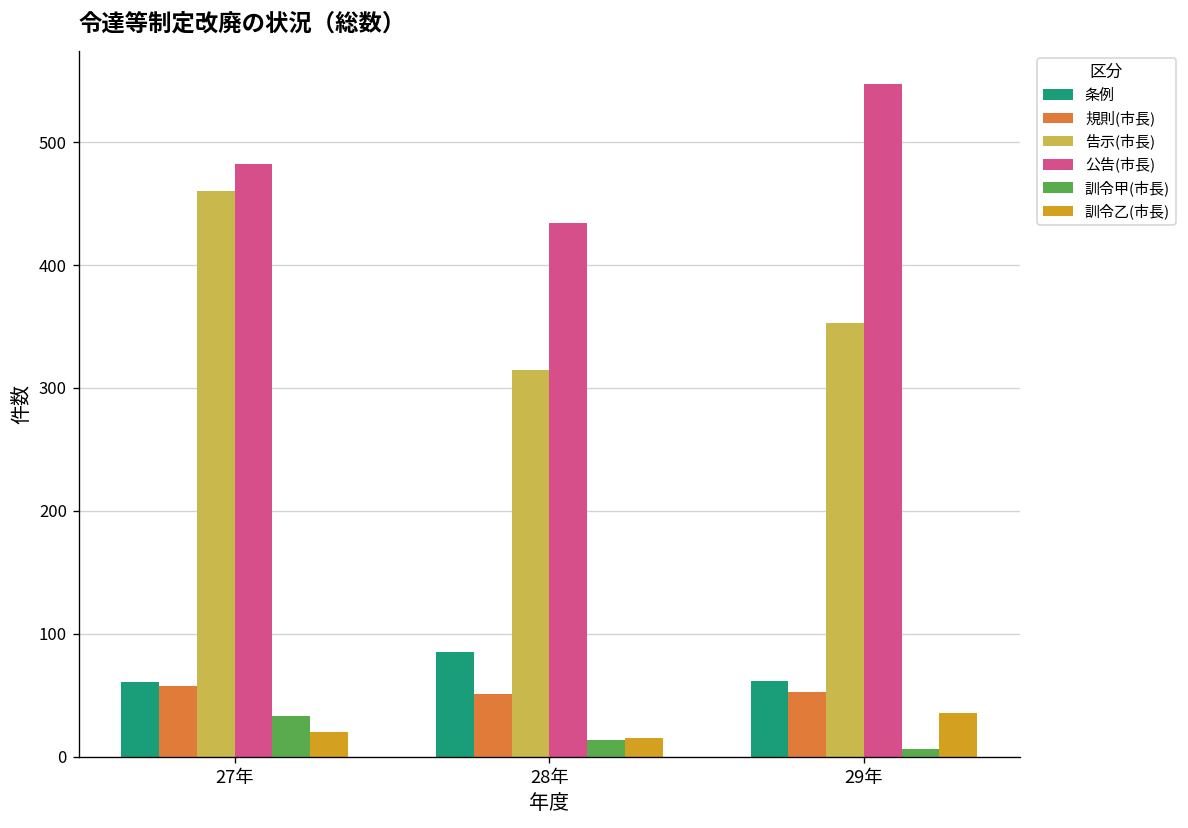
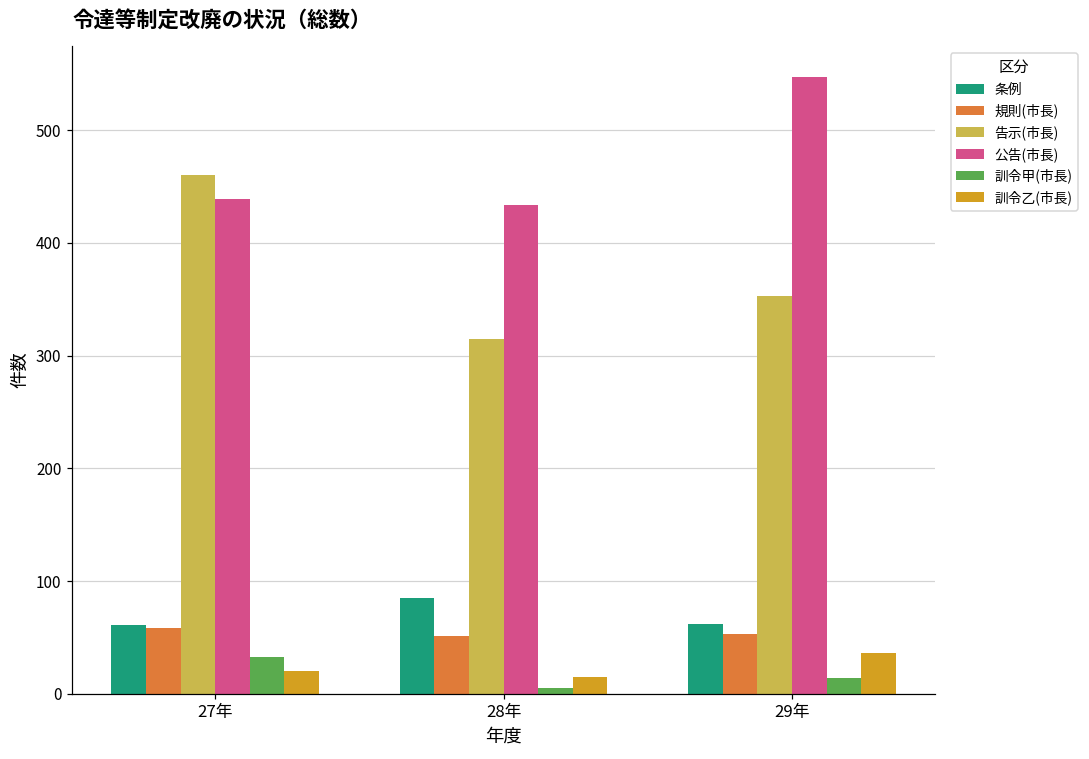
  {
    "条例": {
      "27年": 61,
      "28年": 85,
      "29年": 62
    },
    "公告(市長)": {
-     "27年": 482,
+     "27年": 439,
      "28年": 434,
      "29年": 547
    },
    "訓令甲(市長)": {
      "27年": 33,
-     "28年": 14,
-     "29年": 6
+     "28年": 5,
+     "29年": 14
    }
  }
